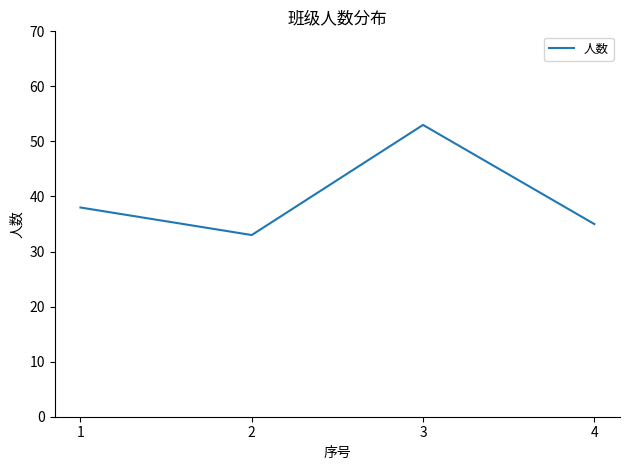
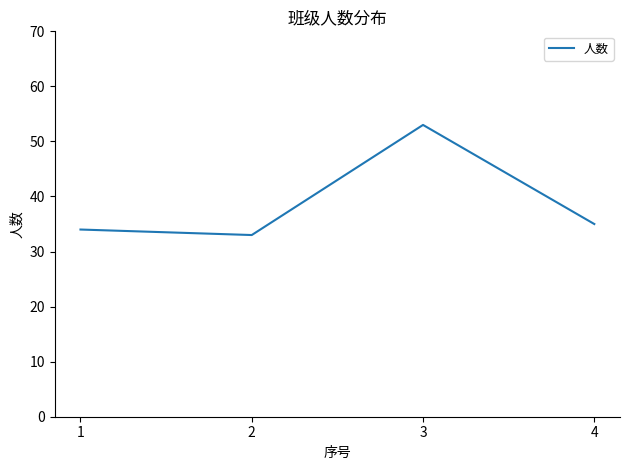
  {
-   "1": 38,
+   "1": 34,
    "2": 33,
    "3": 53,
    "4": 35
  }
